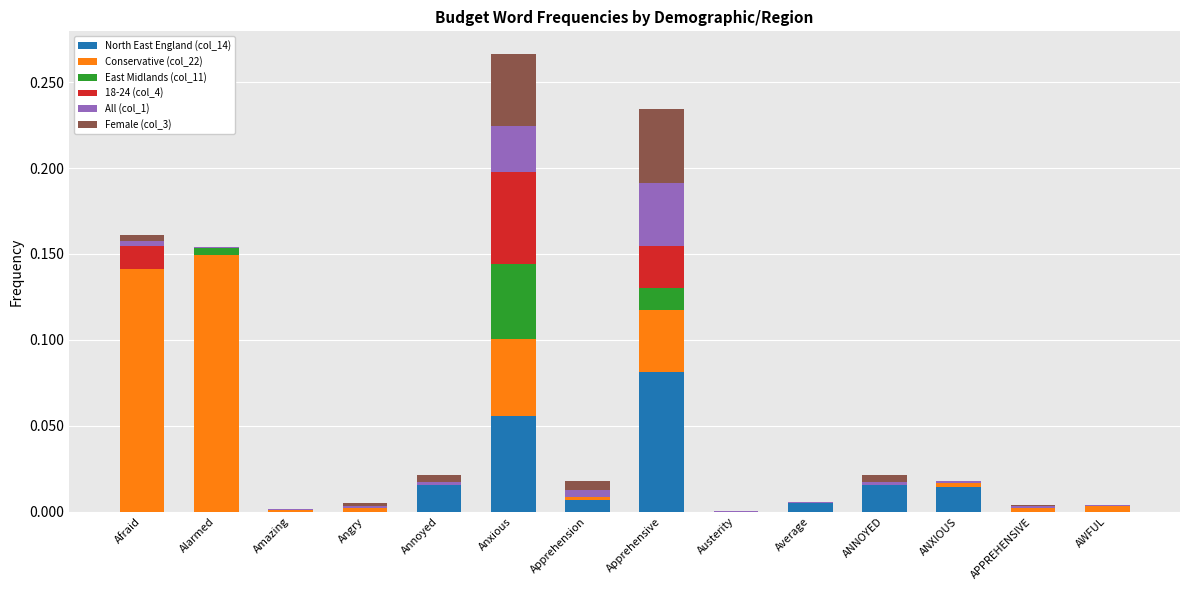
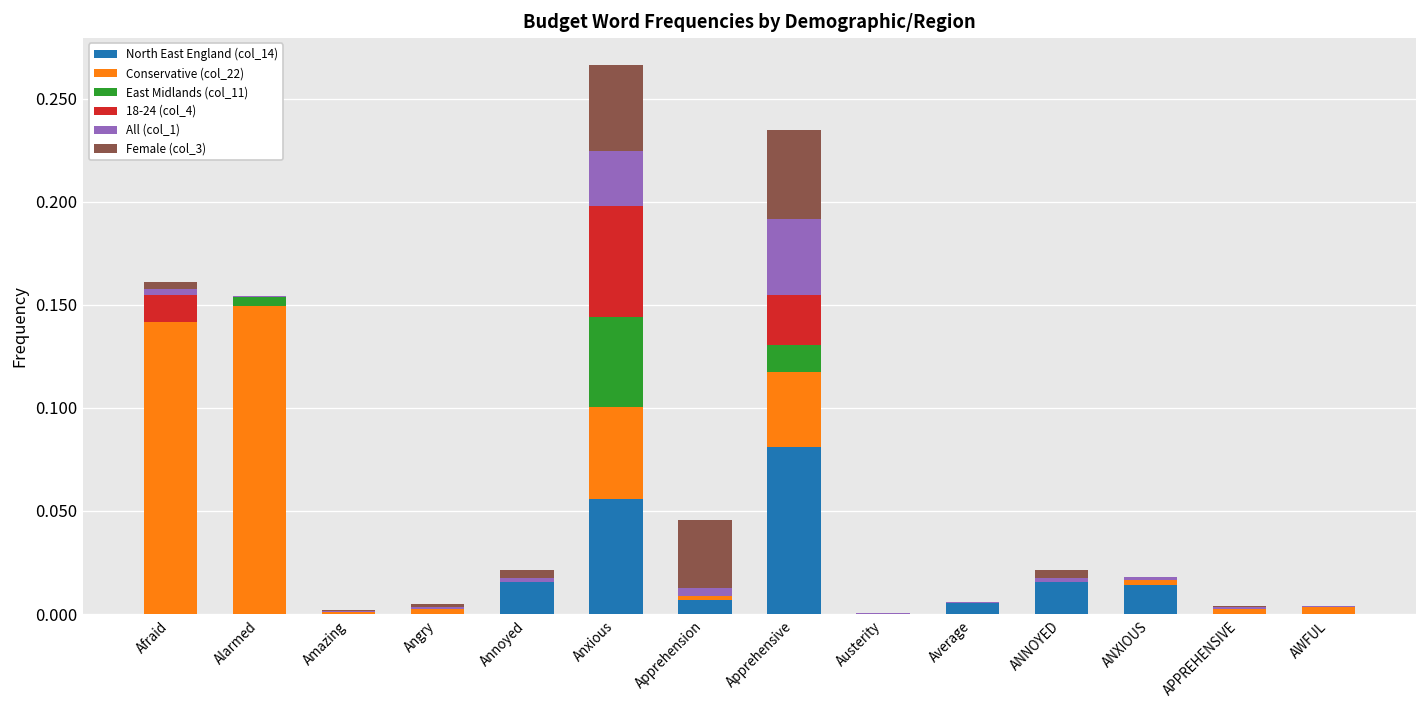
  {
    "North East England (col_14)": {
      "Afraid": 0.000,
      "Alarmed": 0.000,
      "Amazing": 0.000,
      "Angry": 0.000,
      "Annoyed": 0.015,
      "Anxious": 0.056,
      "Apprehension": 0.007,
      "Apprehensive": 0.081,
      "Austerity": 0.000,
      "Average": 0.005,
      "ANNOYED": 0.015,
      "ANXIOUS": 0.014,
      "APPREHENSIVE": 0.000,
      "AWFUL": 0.000
    },
    "Conservative (col_22)": {
      "Afraid": 0.141,
      "Alarmed": 0.149,
      "Angry": 0.002,
      "Annoyed": 0.000,
      "Anxious": 0.044,
      "Apprehension": 0.002,
      "Apprehensive": 0.036,
      "Austerity": 0.000,
      "Average": 0.000,
      "ANNOYED": 0.000,
      "ANXIOUS": 0.002,
      "APPREHENSIVE": 0.002,
      "AWFUL": 0.004
    },
    "East Midlands (col_11)": {
      "Afraid": 0.000,
      "Alarmed": 0.004,
      "Amazing": 0.000,
      "Angry": 0.000,
      "Annoyed": 0.000,
      "Anxious": 0.044,
      "Apprehension": 0.000,
      "Apprehensive": 0.013,
      "Austerity": 0.000,
      "Average": 0.000,
      "ANNOYED": 0.000,
      "ANXIOUS": 0.000,
      "APPREHENSIVE": 0.000,
      "AWFUL": 0.000
    },
    "18-24 (col_4)": {
      "Afraid": 0.013,
      "Alarmed": 0.000,
      "Amazing": 0.000,
      "Angry": 0.000,
      "Annoyed": 0.000,
      "Anxious": 0.053,
      "Apprehension": 0.000,
      "Apprehensive": 0.025,
      "Austerity": 0.000,
      "Average": 0.000,
      "ANNOYED": 0.000,
      "ANXIOUS": 0.000,
      "APPREHENSIVE": 0.000,
      "AWFUL": 0.000
    },
    "All (col_1)": {
      "Afraid": 0.003,
      "Annoyed": 0.002,
      "Anxious": 0.027,
      "Apprehension": 0.004,
      "Apprehensive": 0.037,
      "ANNOYED": 0.002
    },
    "Female (col_3)": {
      "Afraid": 0.004,
      "Alarmed": 0.000,
      "Annoyed": 0.004,
      "Anxious": 0.042,
-     "Apprehension": 0.005,
+     "Apprehension": 0.033,
      "Apprehensive": 0.043,
      "Austerity": 0.000,
      "Average": 0.000,
      "ANNOYED": 0.004,
      "ANXIOUS": 0.000,
      "AWFUL": 0.000
    }
  }
